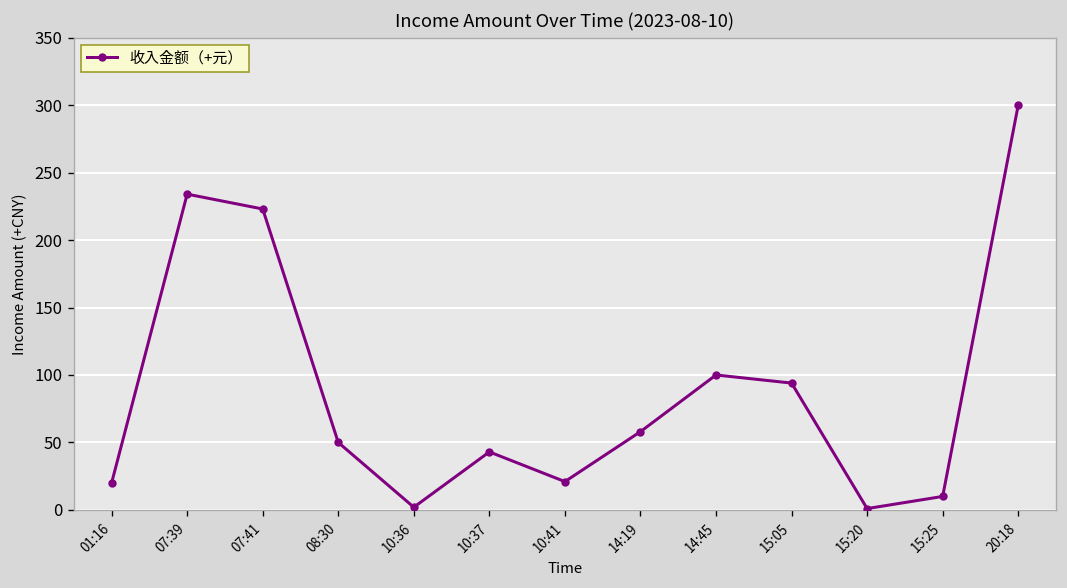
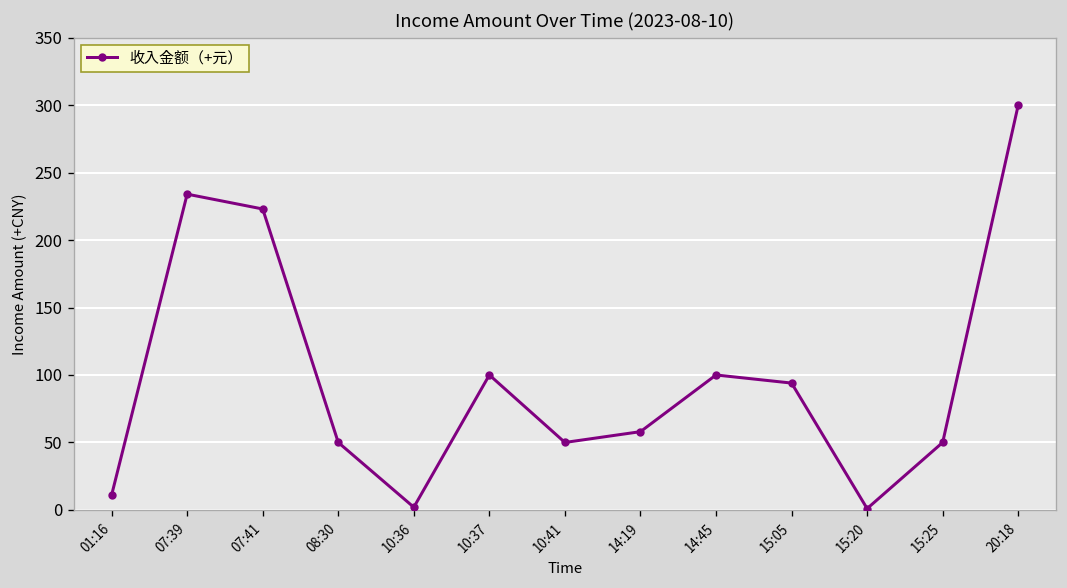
  {
-   "01:16": 20,
+   "01:16": 11,
    "07:39": 234,
    "07:41": 223,
    "08:30": 50,
    "10:36": 2,
-   "10:37": 43,
-   "10:41": 21,
+   "10:37": 100,
+   "10:41": 50,
    "14:19": 58,
    "14:45": 100,
    "15:05": 94,
    "15:20": 1,
-   "15:25": 10,
+   "15:25": 50,
    "20:18": 300
  }
